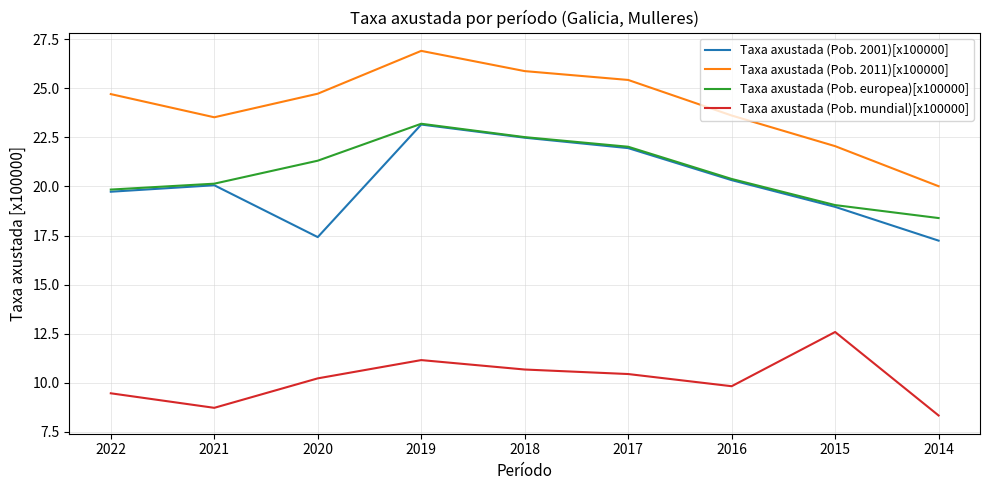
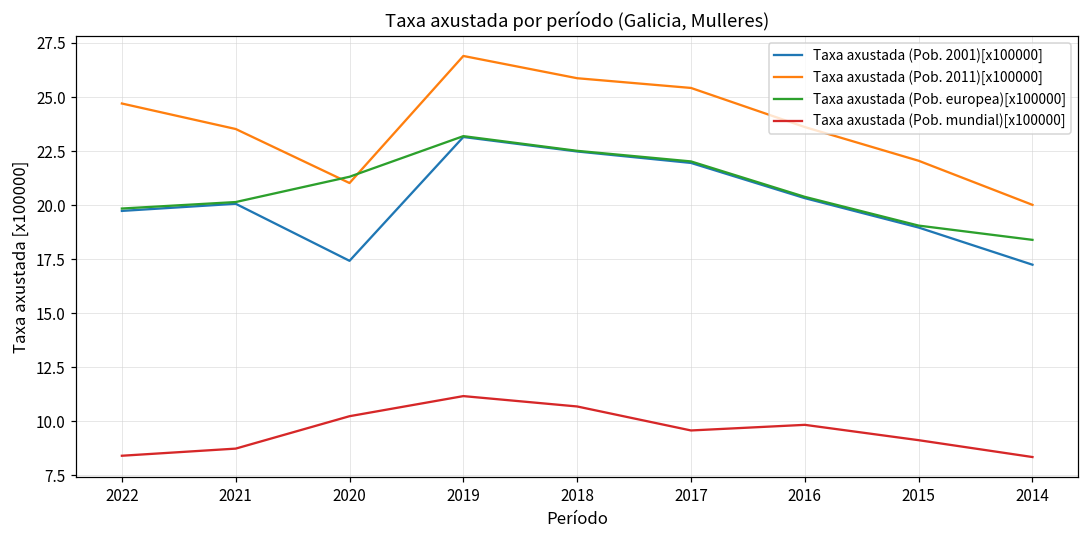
  {
    "Taxa axustada (Pob. 2001)[x100000]": {
      "2020": 17.4,
      "2014": 17.2
    },
    "Taxa axustada (Pob. 2011)[x100000]": {
      "2022": 24.7,
      "2021": 23.5,
-     "2020": 24.7,
+     "2020": 21.0,
      "2019": 26.9,
      "2018": 25.9,
      "2017": 25.4,
      "2015": 22.1,
      "2014": 20.0
    },
    "Taxa axustada (Pob. europea)[x100000]": {
      "2020": 21.3,
      "2014": 18.4
    },
    "Taxa axustada (Pob. mundial)[x100000]": {
-     "2022": 9.5,
+     "2022": 8.4,
      "2021": 8.7,
      "2020": 10.2,
      "2019": 11.2,
      "2018": 10.7,
-     "2017": 10.5,
+     "2017": 9.6,
      "2016": 9.8,
-     "2015": 12.6,
+     "2015": 9.1,
      "2014": 8.3
    }
  }
